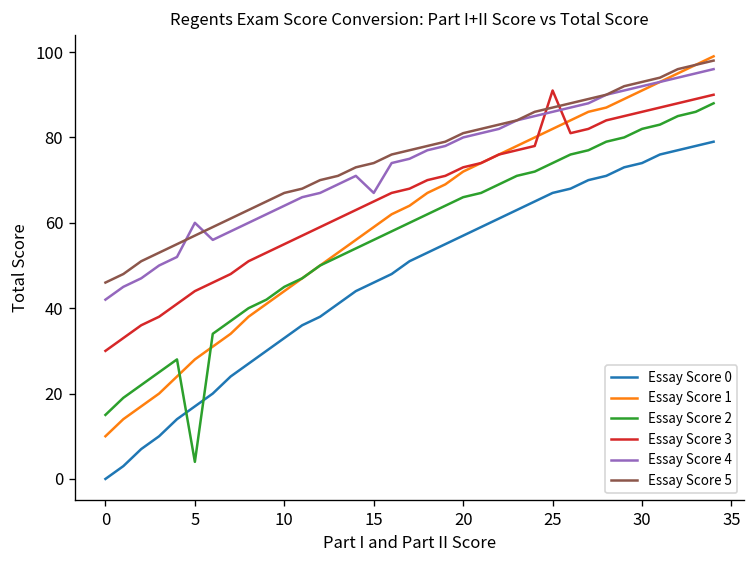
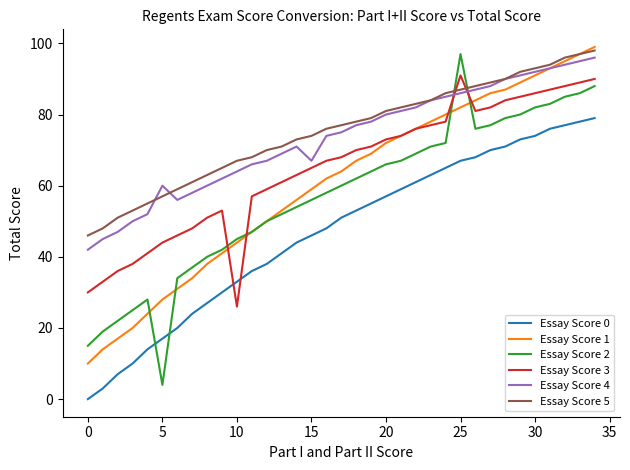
  {
    "Essay Score 0": {
      "0": 0,
      "5": 17,
      "10": 33,
      "15": 46,
      "20": 57,
      "25": 67,
      "30": 74
    },
    "Essay Score 1": {
      "0": 10,
      "5": 28,
      "10": 44,
      "15": 59,
      "20": 72,
      "25": 82,
      "30": 91
    },
    "Essay Score 2": {
      "0": 15,
      "5": 4,
      "10": 45,
      "15": 56,
      "20": 66,
-     "25": 74,
+     "25": 97,
      "30": 82
    },
    "Essay Score 3": {
      "0": 30,
      "5": 44,
-     "10": 55,
+     "10": 26,
      "15": 65,
      "20": 73,
      "25": 91,
      "30": 86
    },
    "Essay Score 4": {
      "0": 42,
      "5": 60,
      "10": 64,
      "15": 67,
      "20": 80,
      "25": 86,
      "30": 92
    },
    "Essay Score 5": {
      "0": 46,
      "5": 57,
      "10": 67,
      "15": 74,
      "20": 81,
      "25": 87,
      "30": 93
    }
  }
